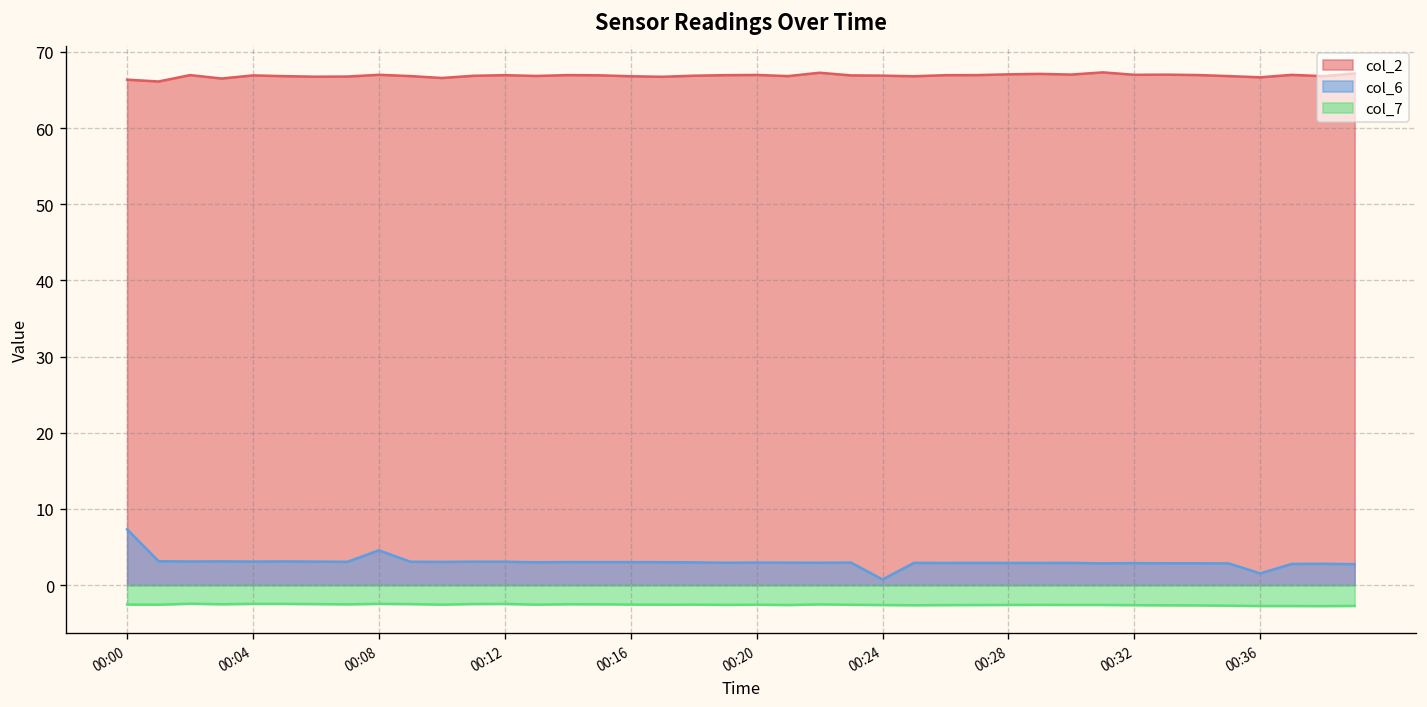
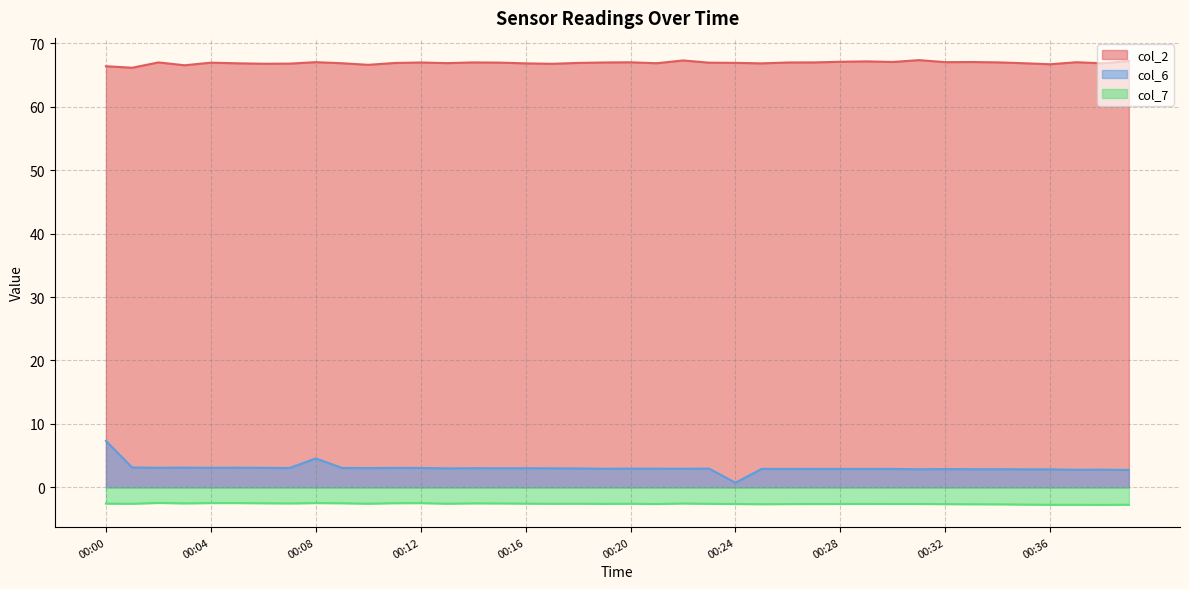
  {
    "col_2": {
      "00:00": 66,
      "00:04": 67,
      "00:08": 67,
      "00:12": 67,
      "00:16": 67,
      "00:20": 67,
      "00:24": 67,
      "00:28": 67,
      "00:32": 67,
      "00:36": 67
    },
    "col_6": {
      "00:00": 7,
      "00:04": 3,
      "00:08": 5,
      "00:12": 3,
      "00:16": 3,
      "00:20": 3,
      "00:24": 1,
      "00:28": 3,
      "00:32": 3,
-     "00:36": 2
+     "00:36": 3
    }
  }
